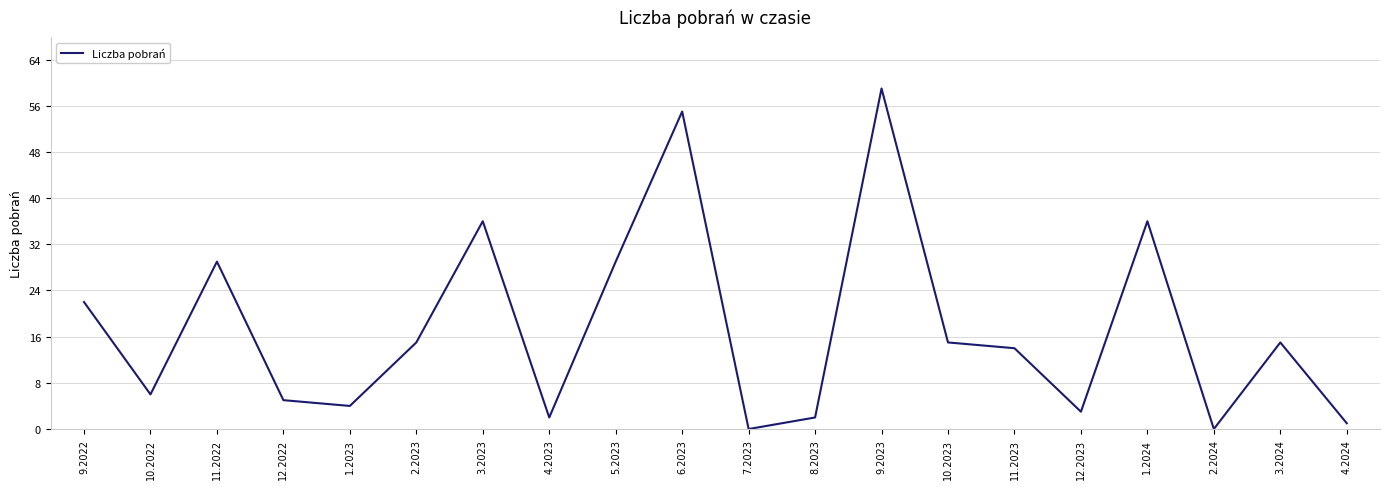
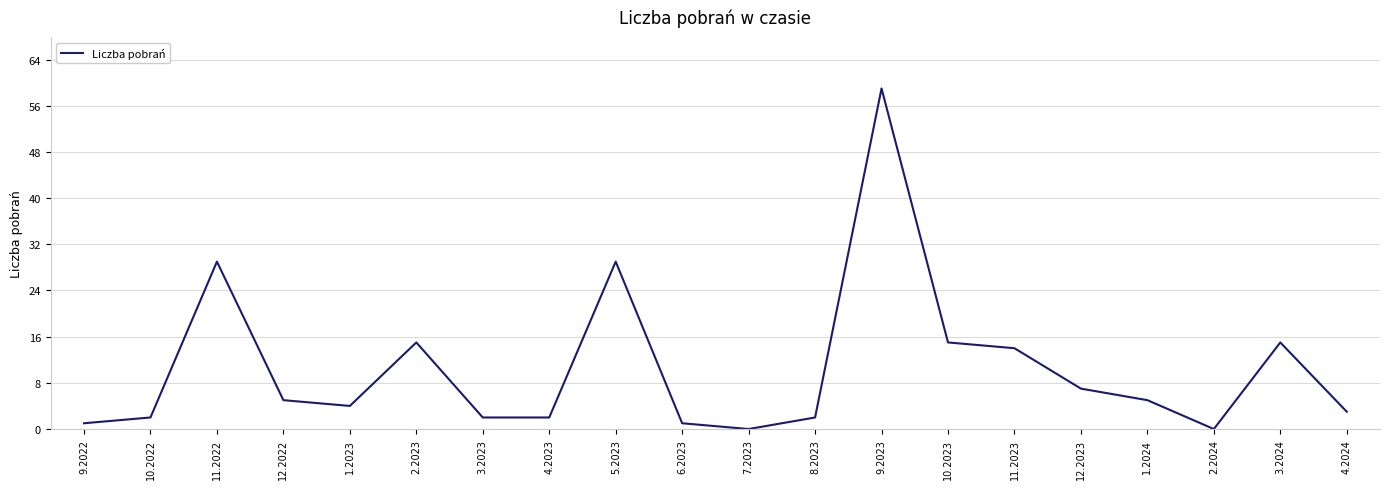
  {
-   "9.2022": 22,
-   "10.2022": 6,
+   "9.2022": 1,
+   "10.2022": 2,
    "11.2022": 29,
    "12.2022": 5,
    "1.2023": 4,
    "2.2023": 15,
-   "3.2023": 36,
+   "3.2023": 2,
    "4.2023": 2,
    "5.2023": 29,
-   "6.2023": 55,
+   "6.2023": 1,
    "7.2023": 0,
    "8.2023": 2,
    "9.2023": 59,
    "10.2023": 15,
    "11.2023": 14,
-   "12.2023": 3,
-   "1.2024": 36,
+   "12.2023": 7,
+   "1.2024": 5,
    "2.2024": 0,
    "3.2024": 15,
-   "4.2024": 1
+   "4.2024": 3
  }
